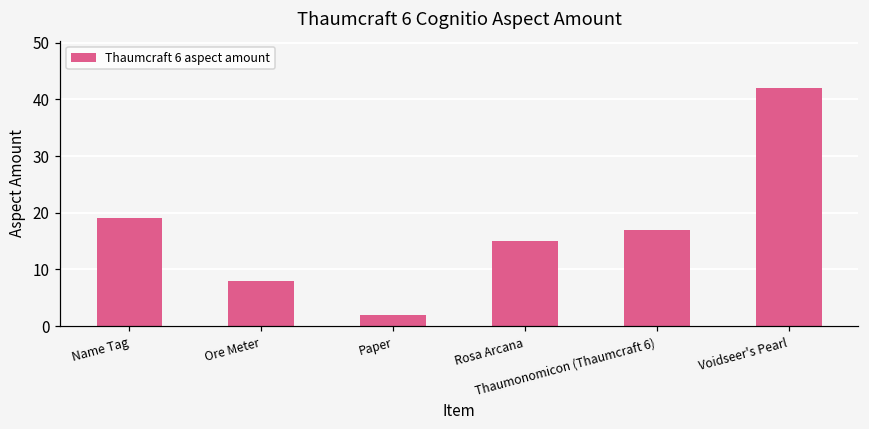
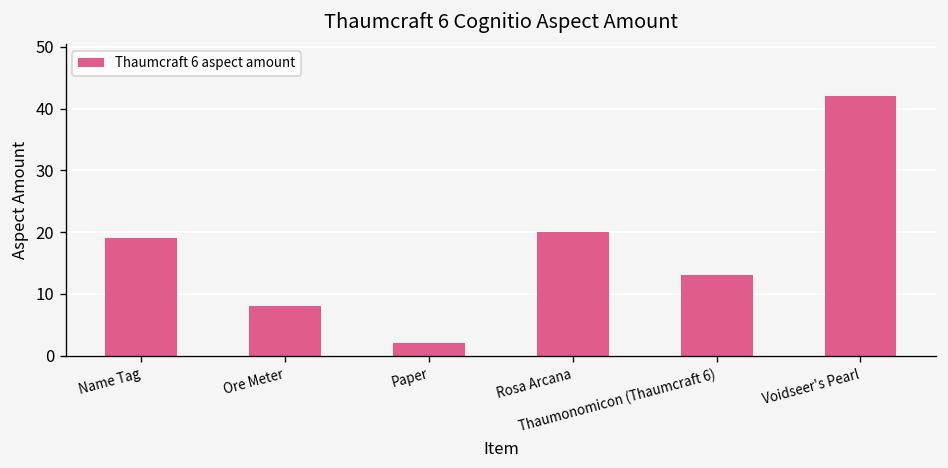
  {
    "Name Tag": 19,
    "Ore Meter": 8,
    "Paper": 2,
-   "Rosa Arcana": 15,
-   "Thaumonomicon (Thaumcraft 6)": 17,
+   "Rosa Arcana": 20,
+   "Thaumonomicon (Thaumcraft 6)": 13,
    "Voidseer's Pearl": 42
  }
